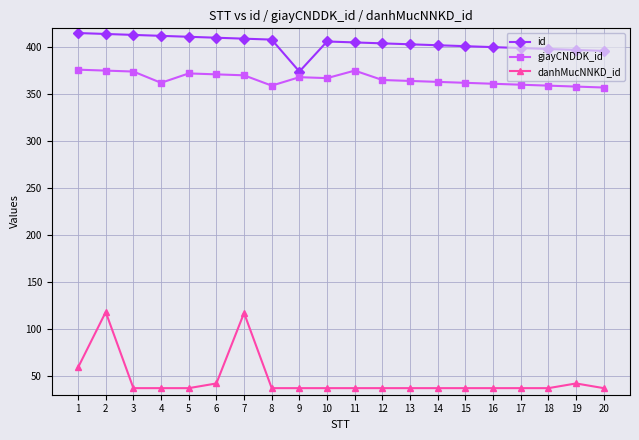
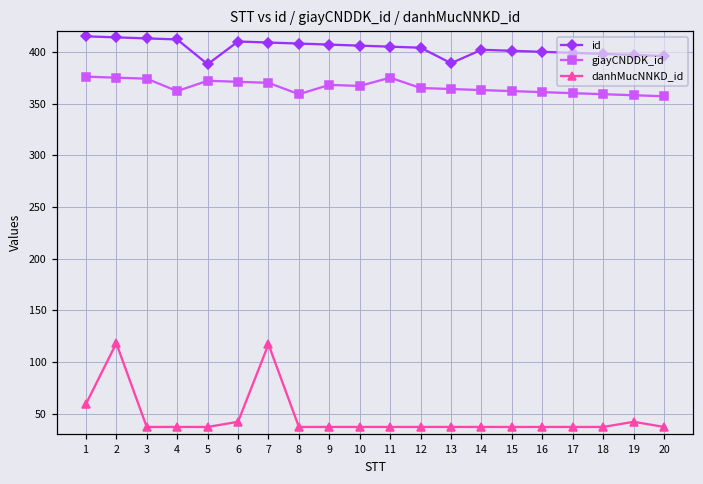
  {
    "id": {
      "1": 420,
      "2": 410,
      "3": 410,
      "4": 410,
-     "5": 410,
+     "5": 390,
      "6": 410,
      "7": 410,
      "8": 410,
-     "9": 370,
+     "9": 410,
      "10": 410,
      "11": 410,
      "12": 400,
-     "13": 400,
+     "13": 390,
      "14": 400,
      "15": 400,
      "16": 400
    },
    "giayCNDDK_id": {
      "1": 380,
      "2": 380,
      "3": 370,
      "4": 360,
      "5": 370,
      "6": 370,
      "7": 370,
      "8": 360,
      "9": 370,
      "10": 370,
      "11": 380,
      "12": 370,
      "13": 360,
      "14": 360,
      "15": 360,
      "16": 360,
      "17": 360,
      "18": 360,
      "19": 360,
      "20": 360
    },
    "danhMucNNKD_id": {
      "1": 60,
      "2": 120,
      "3": 40,
      "4": 40,
      "5": 40,
      "6": 40,
      "7": 120,
      "8": 40,
      "9": 40,
      "10": 40,
      "11": 40,
      "12": 40,
      "13": 40,
      "14": 40,
      "15": 40,
      "16": 40,
      "17": 40,
      "18": 40,
      "19": 40,
      "20": 40
    }
  }
